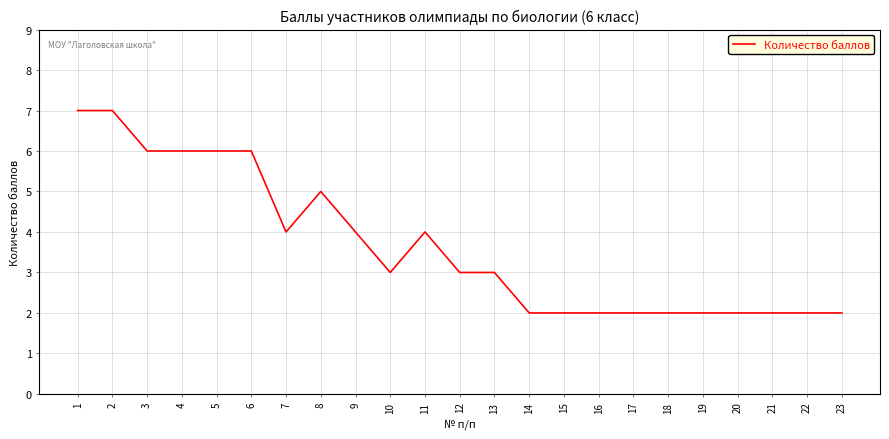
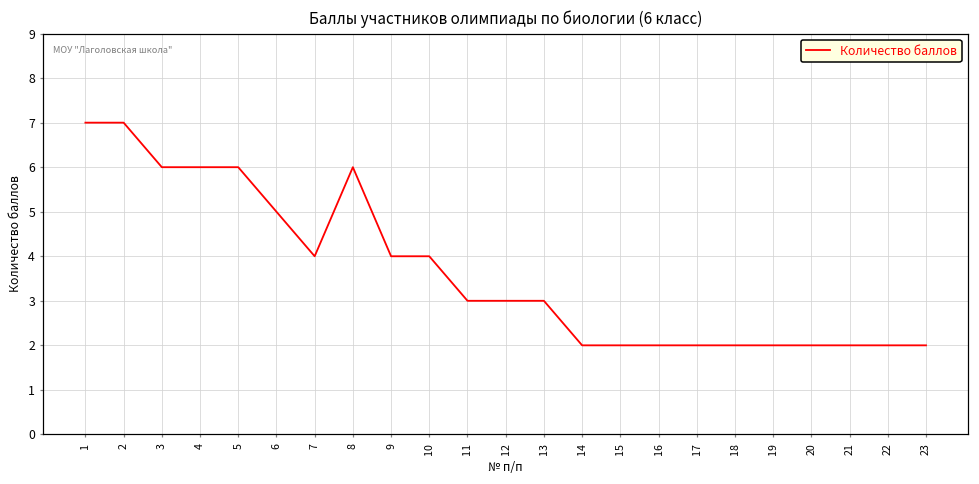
  {
    "1": 7,
    "2": 7,
    "3": 6,
    "4": 6,
    "5": 6,
-   "6": 6,
+   "6": 5,
    "7": 4,
-   "8": 5,
+   "8": 6,
    "9": 4,
-   "10": 3,
-   "11": 4,
+   "10": 4,
+   "11": 3,
    "12": 3,
    "13": 3,
    "14": 2,
    "15": 2,
    "16": 2,
    "17": 2,
    "18": 2,
    "19": 2,
    "20": 2,
    "21": 2,
    "22": 2,
    "23": 2
  }
